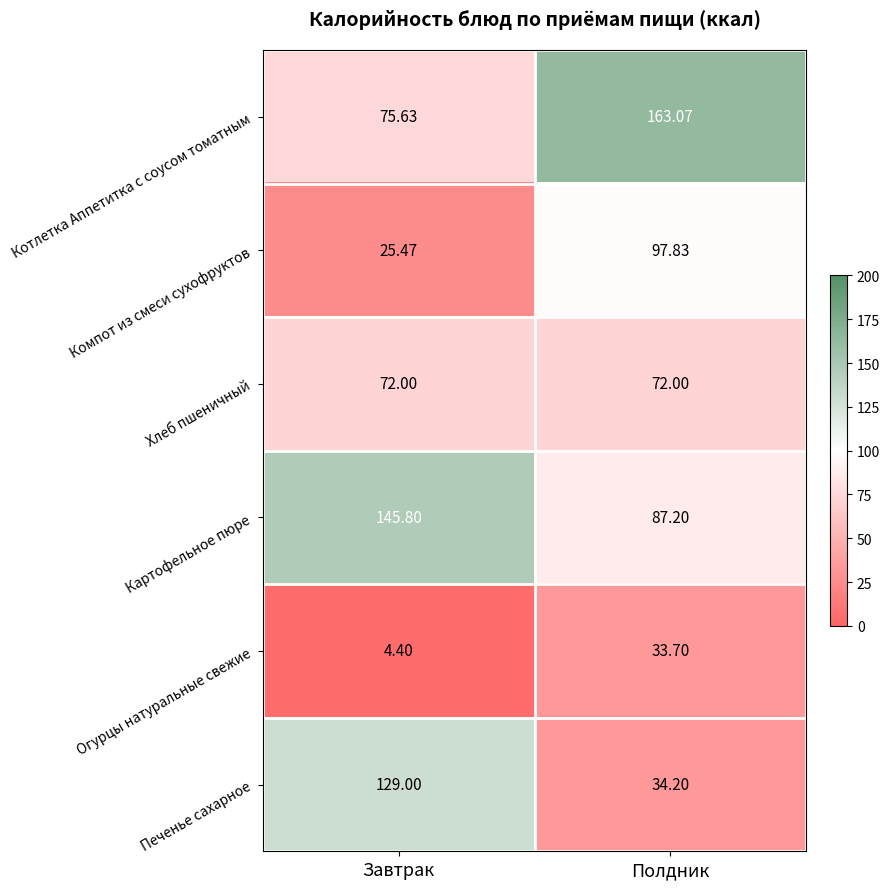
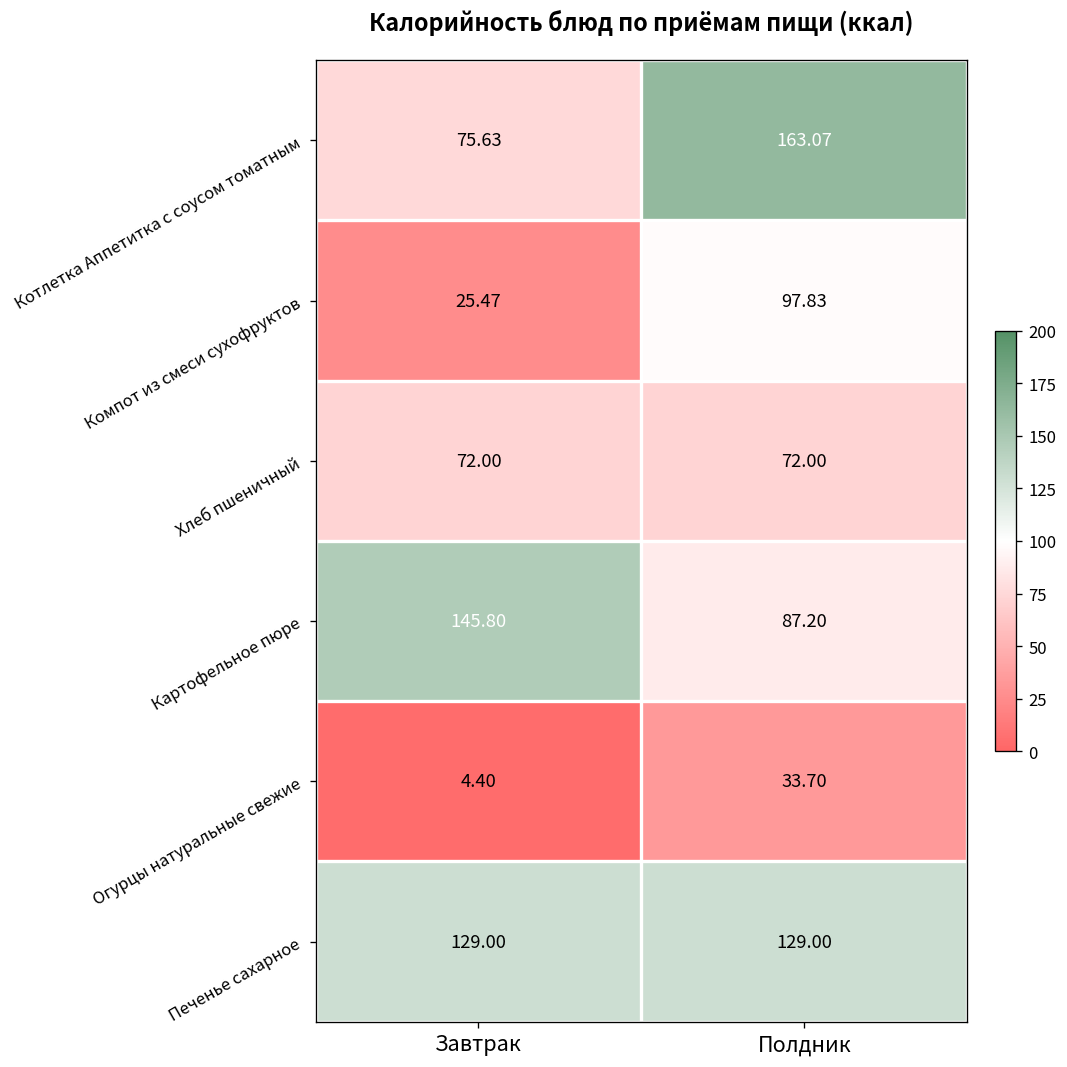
  {
    "Котлетка Аппетитка с соусом томатным": {
      "Завтрак": 75.63,
      "Полдник": 163.07
    },
    "Компот из смеси сухофруктов": {
      "Завтрак": 25.47,
      "Полдник": 97.83
    },
    "Хлеб пшеничный": {
      "Завтрак": 72.00,
      "Полдник": 72.00
    },
    "Картофельное пюре": {
      "Завтрак": 145.80,
      "Полдник": 87.20
    },
    "Огурцы натуральные свежие": {
      "Завтрак": 4.40,
      "Полдник": 33.70
    },
    "Печенье сахарное": {
      "Завтрак": 129.00,
-     "Полдник": 34.20
+     "Полдник": 129.00
    }
  }
